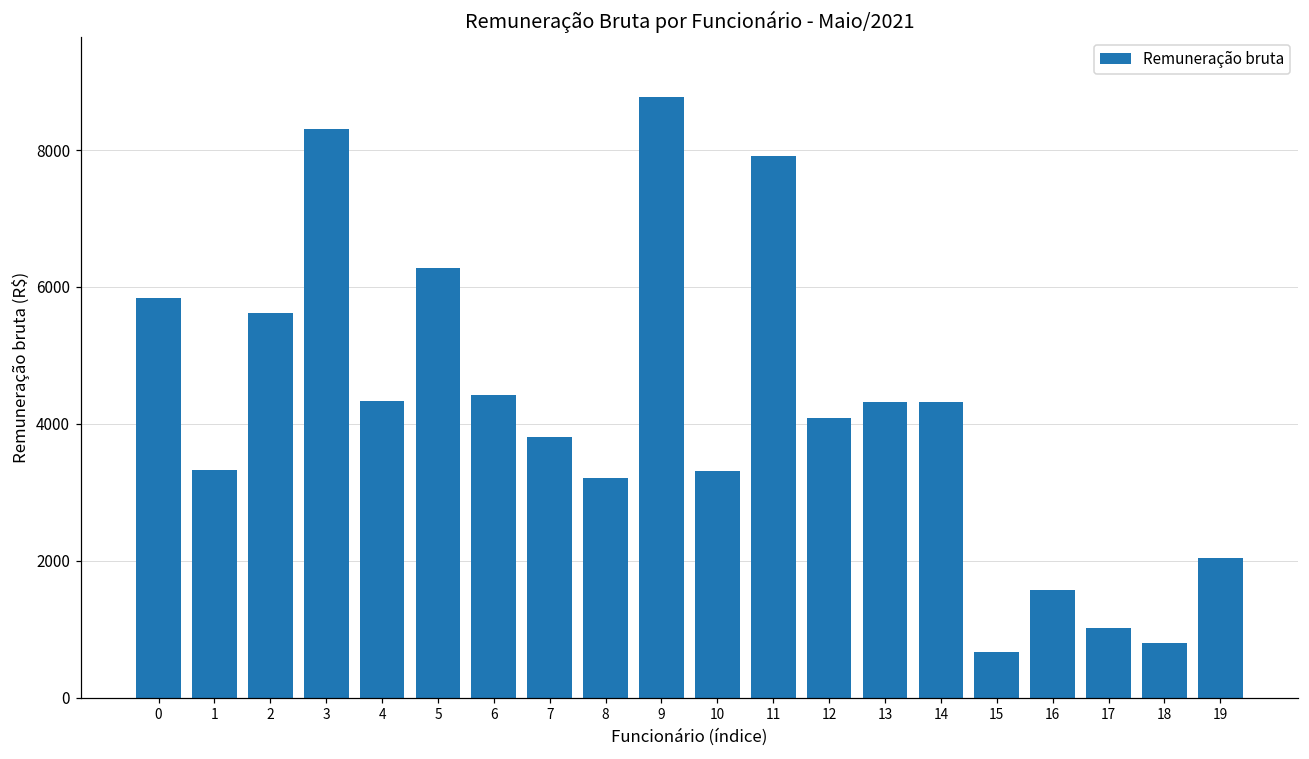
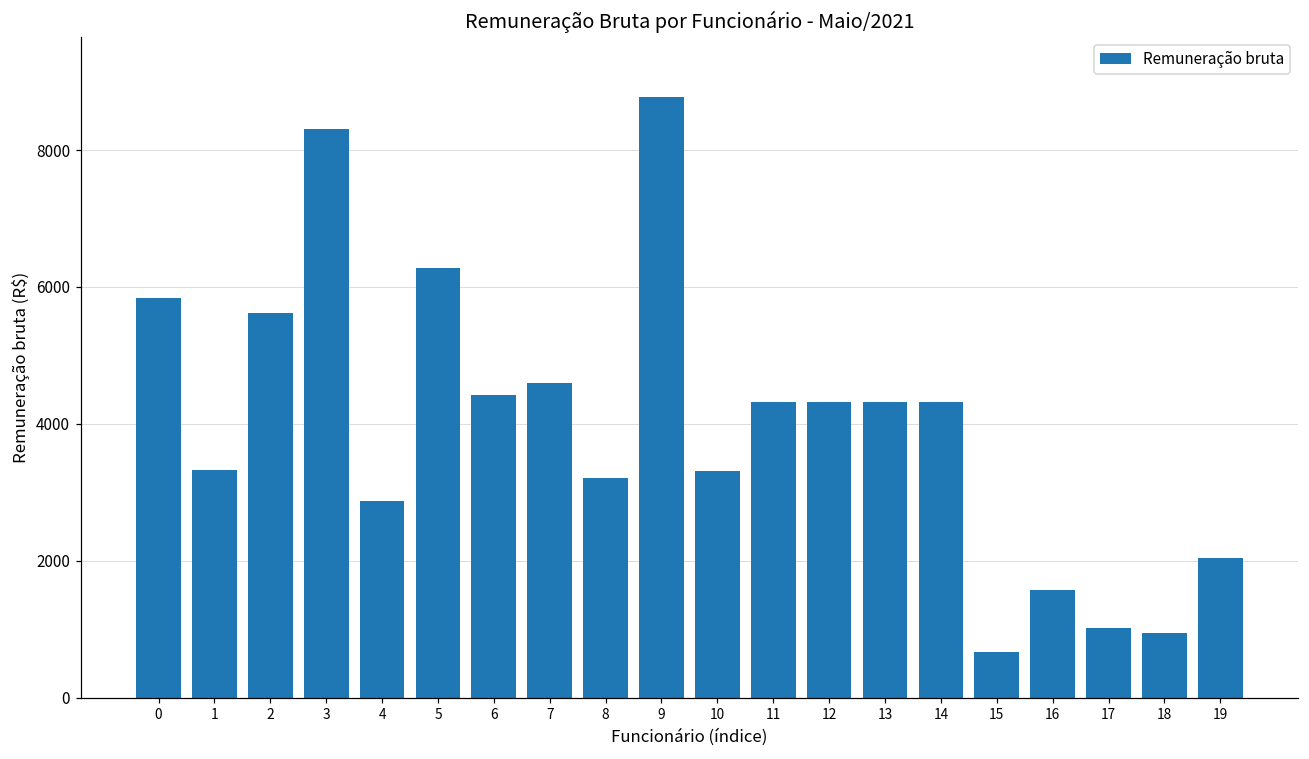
  {
    "0": 5800,
    "1": 3300,
    "2": 5600,
    "3": 8300,
-   "4": 4300,
+   "4": 2900,
    "5": 6300,
    "6": 4400,
-   "7": 3800,
+   "7": 4600,
    "8": 3200,
    "9": 8800,
    "10": 3300,
-   "11": 7900,
-   "12": 4100,
+   "11": 4300,
+   "12": 4300,
    "13": 4300,
    "14": 4300,
    "15": 700,
    "16": 1600,
    "17": 1000,
-   "18": 800,
+   "18": 1000,
    "19": 2000
  }
